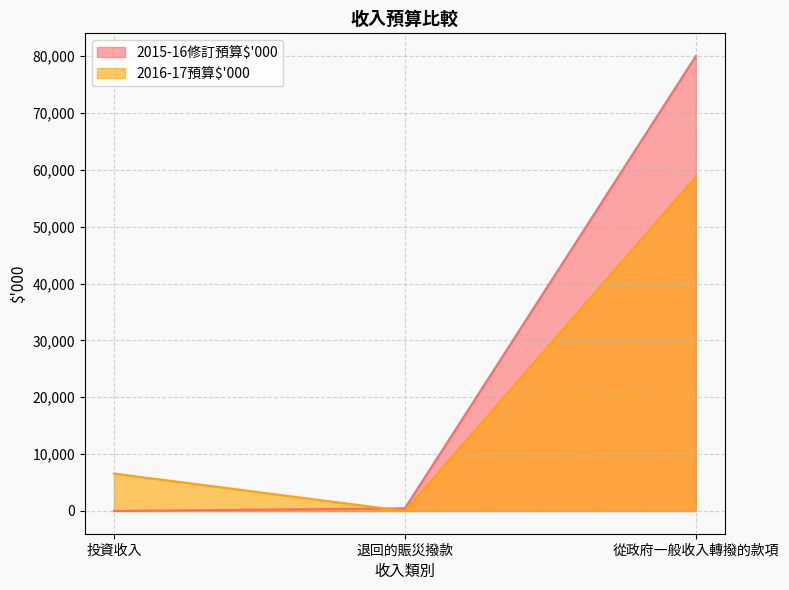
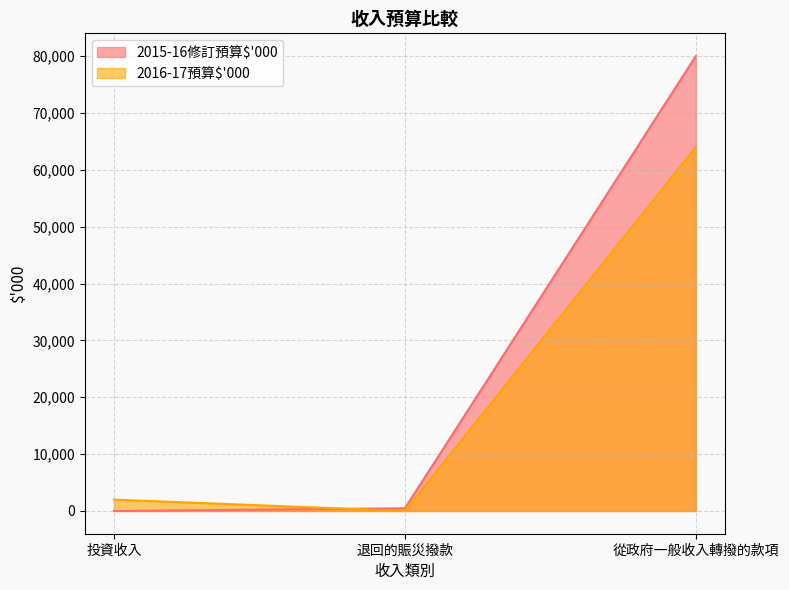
  {
    "2015-16修訂預算$'000": {
      "投資收入": "0",
      "退回的賑災撥款": "0",
      "從政府一般收入轉撥的款項": "80,000"
    },
    "2016-17預算$'000": {
-     "投資收入": "7,000",
+     "投資收入": "2,000",
      "退回的賑災撥款": "0",
-     "從政府一般收入轉撥的款項": "59,000"
+     "從政府一般收入轉撥的款項": "64,000"
    }
  }
